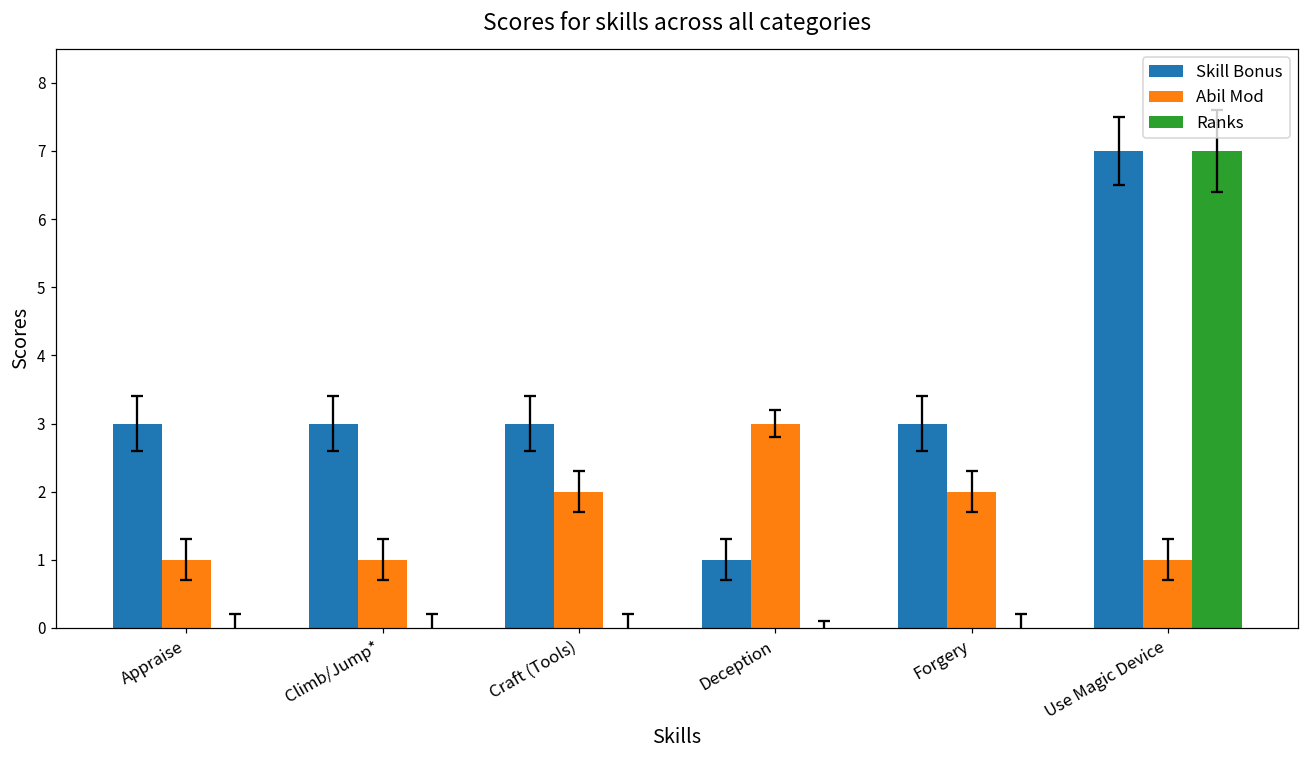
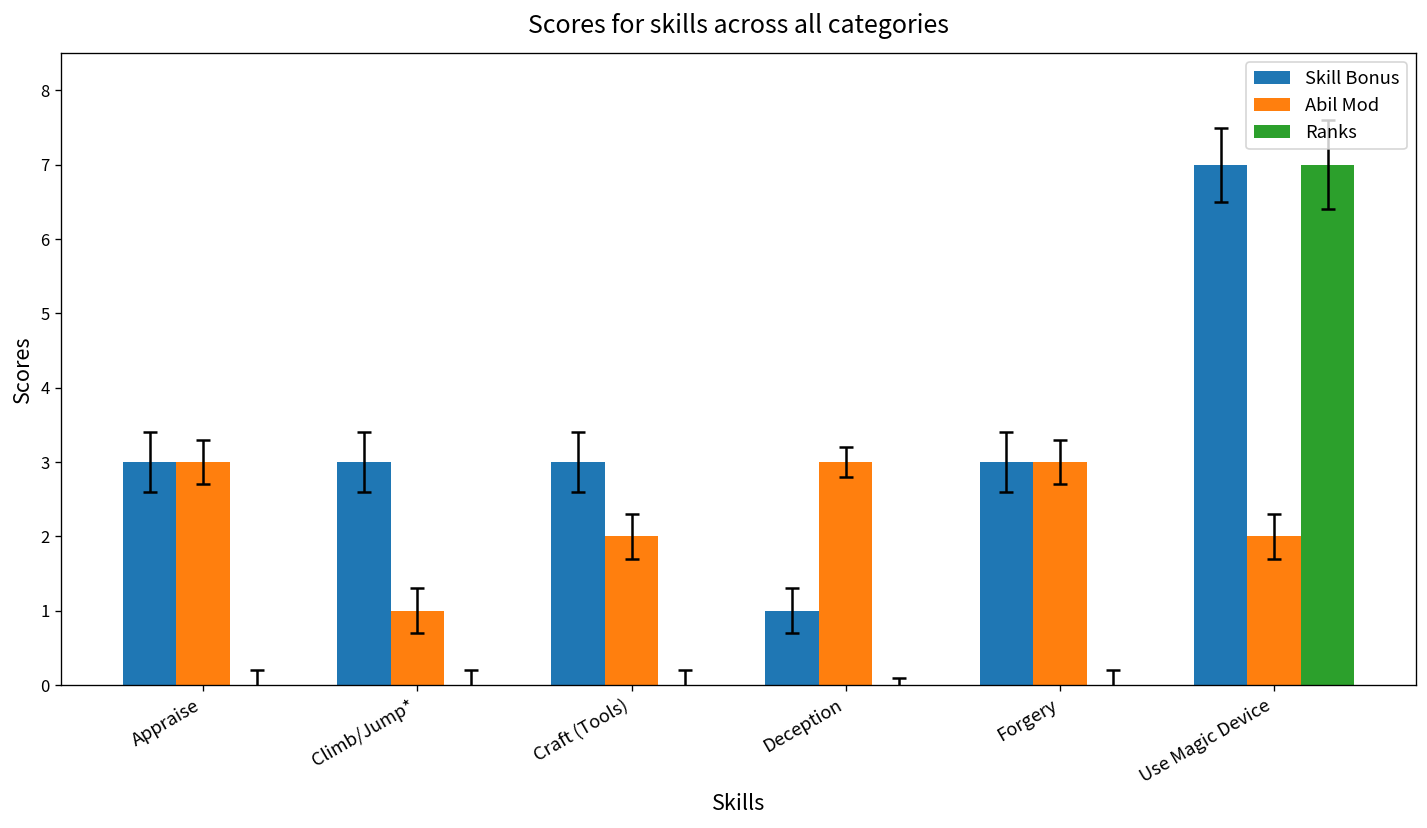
  {
    "Abil Mod": {
-     "Appraise": 1,
+     "Appraise": 3,
      "Climb/Jump*": 1,
      "Craft (Tools)": 2,
      "Deception": 3,
-     "Forgery": 2,
-     "Use Magic Device": 1
+     "Forgery": 3,
+     "Use Magic Device": 2
    },
    "Ranks": {
      "Appraise": 0,
      "Climb/Jump*": 0,
      "Craft (Tools)": 0,
      "Deception": 0,
      "Forgery": 0,
      "Use Magic Device": 7
    }
  }
